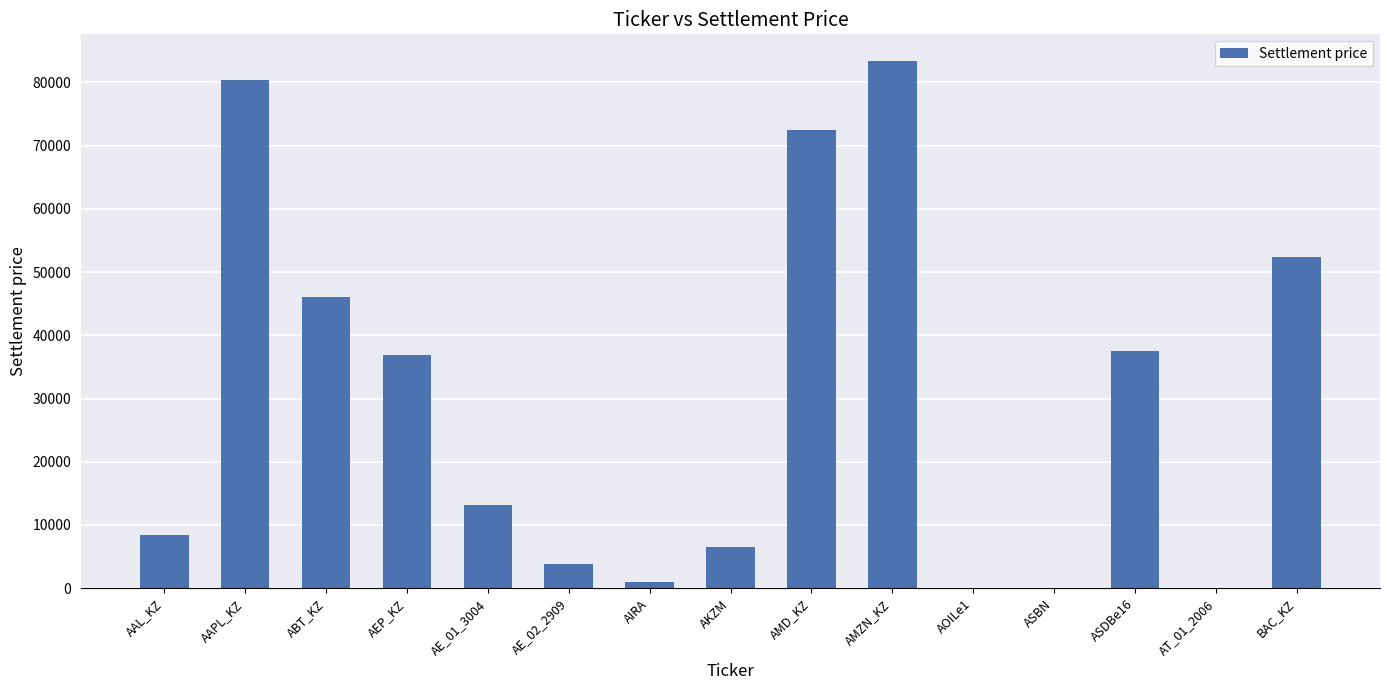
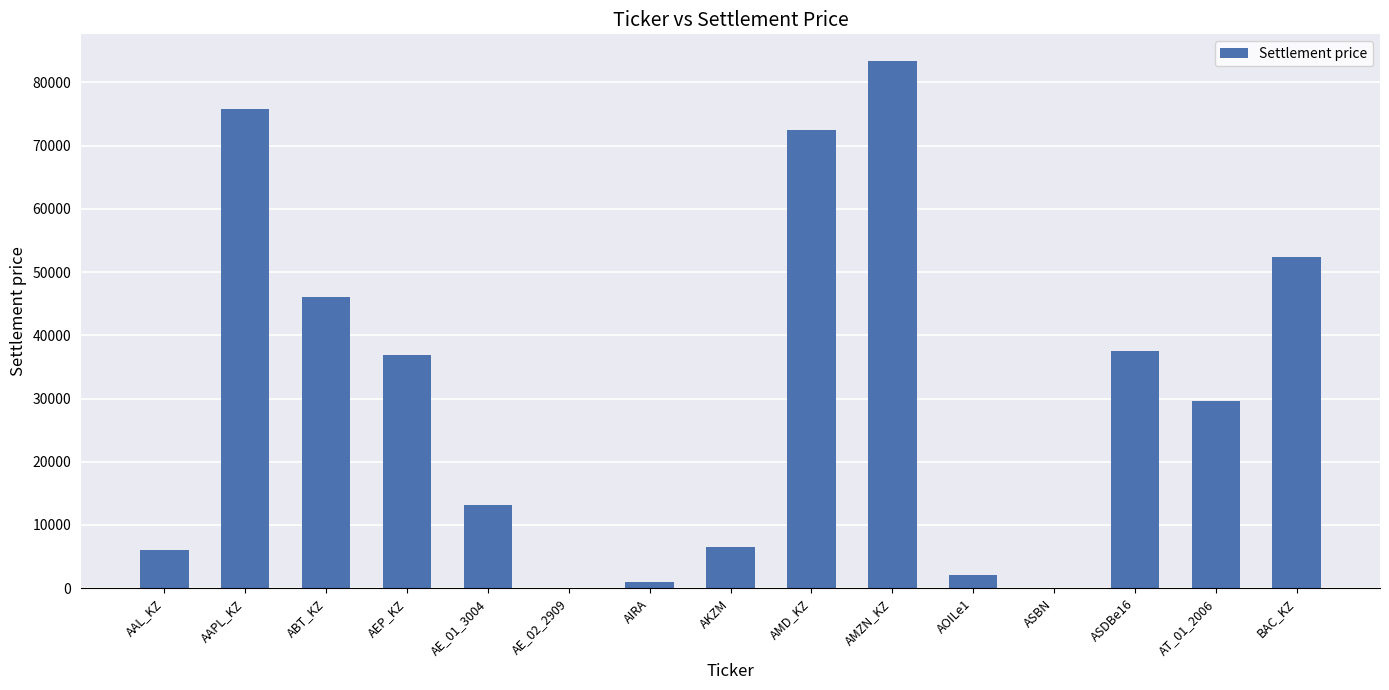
  {
-   "AAL_KZ": 8000,
-   "AAPL_KZ": 80000,
+   "AAL_KZ": 6000,
+   "AAPL_KZ": 76000,
    "ABT_KZ": 46000,
    "AEP_KZ": 37000,
    "AE_01_3004": 13000,
-   "AE_02_2909": 4000,
+   "AE_02_2909": 0,
    "AIRA": 1000,
    "AKZM": 6000,
    "AMD_KZ": 72000,
    "AMZN_KZ": 83000,
-   "AOILe1": 0,
+   "AOILe1": 2000,
    "ASDBe16": 38000,
-   "AT_01_2006": 0,
+   "AT_01_2006": 30000,
    "BAC_KZ": 52000
  }
